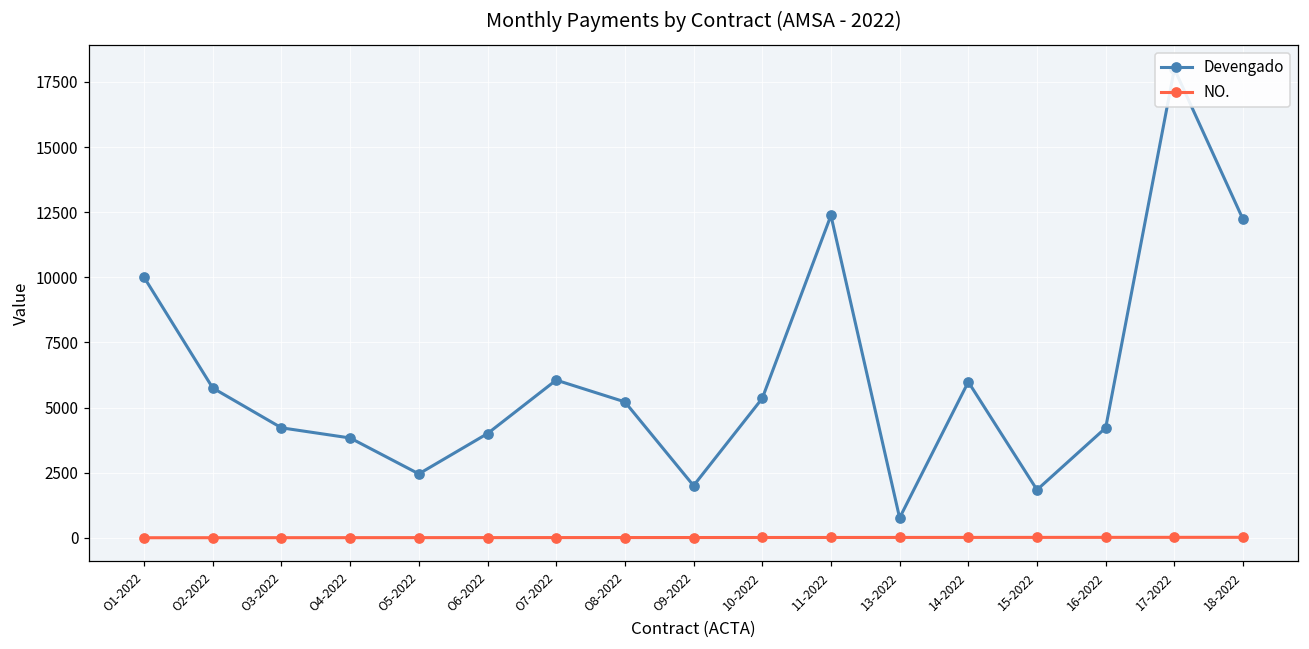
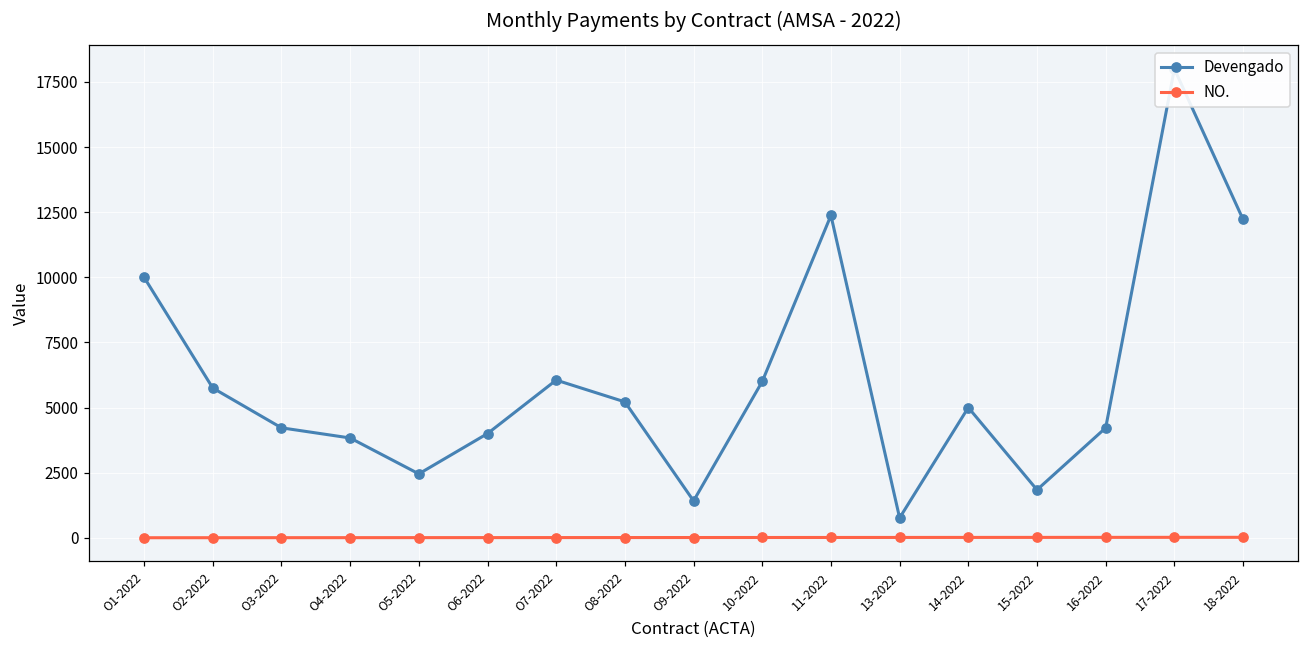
  {
    "Devengado": {
      "O1-2022": 10000,
      "O2-2022": 5700,
      "O3-2022": 4200,
      "O4-2022": 3800,
      "O5-2022": 2500,
      "O6-2022": 4000,
      "O7-2022": 6100,
      "O8-2022": 5200,
-     "O9-2022": 2000,
-     "10-2022": 5400,
+     "O9-2022": 1400,
+     "10-2022": 6000,
      "11-2022": 12400,
      "13-2022": 800,
-     "14-2022": 6000,
+     "14-2022": 5000,
      "15-2022": 1800,
      "16-2022": 4200,
      "18-2022": 12200
    },
    "NO.": {
      "O1-2022": 0,
      "O2-2022": 0,
      "O3-2022": 0,
      "O4-2022": 0,
      "O5-2022": 0,
      "O6-2022": 0,
      "O7-2022": 0,
      "O8-2022": 0,
      "O9-2022": 0,
      "10-2022": 0,
      "11-2022": 0,
      "13-2022": 0,
      "14-2022": 0,
      "15-2022": 0,
      "16-2022": 0,
      "17-2022": 0,
      "18-2022": 0
    }
  }
